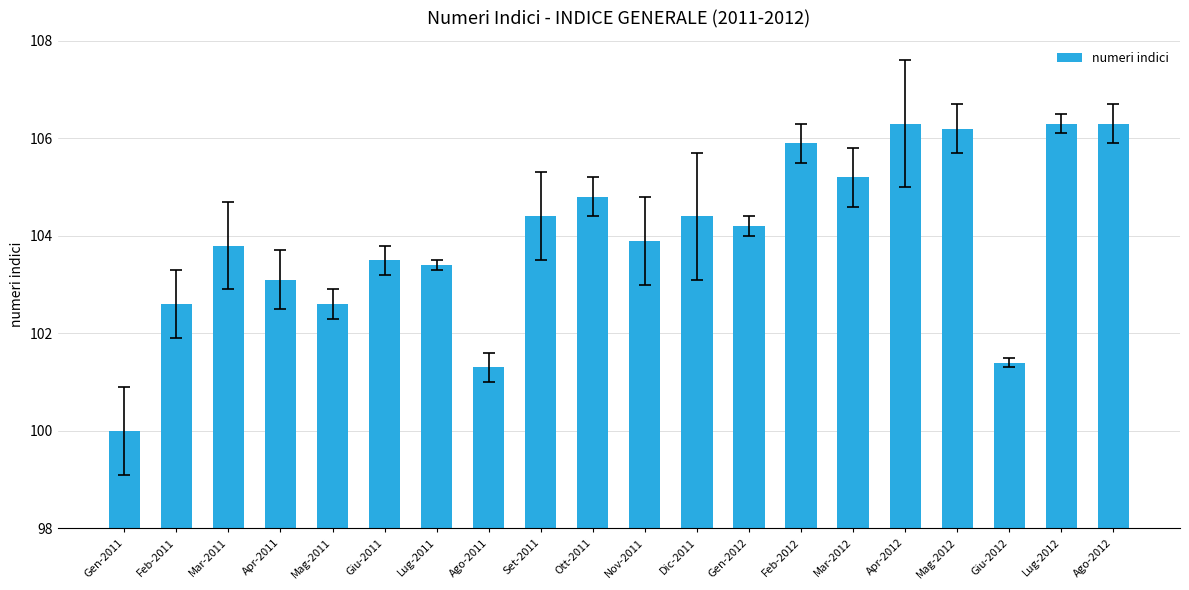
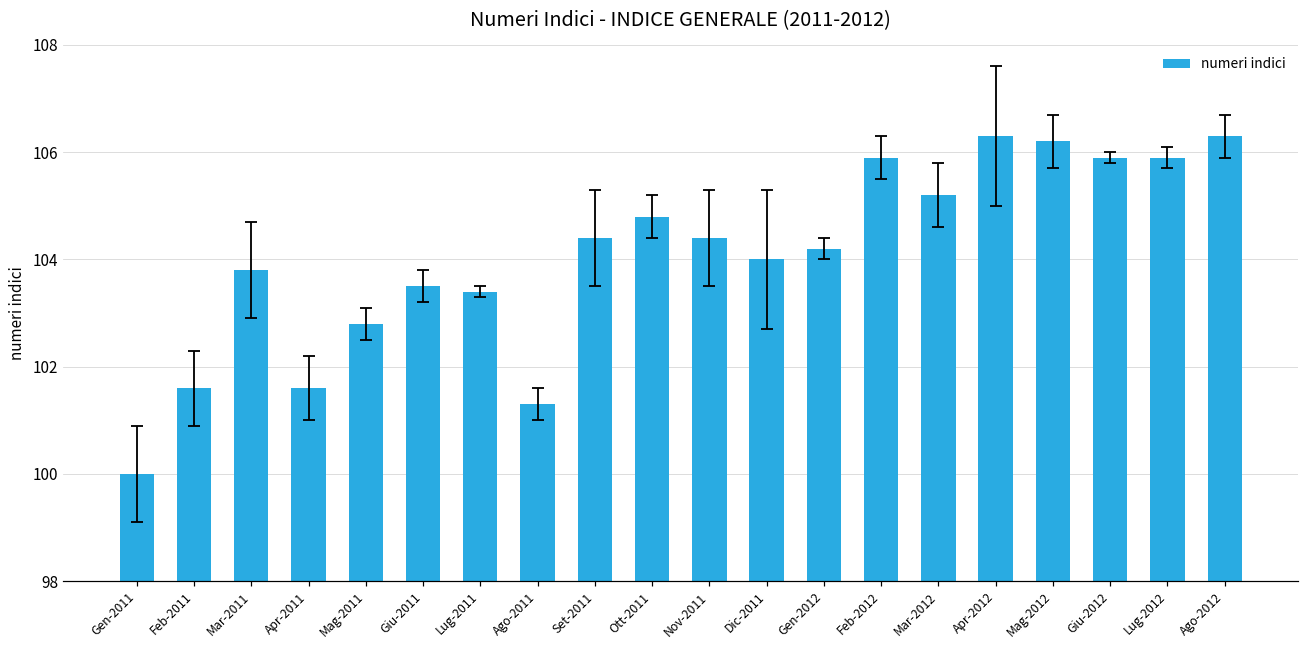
  {
    "numeri indici": {
      "Gen-2011": 100.0,
-     "Feb-2011": 102.6,
+     "Feb-2011": 101.6,
      "Mar-2011": 103.8,
-     "Apr-2011": 103.1,
-     "Mag-2011": 102.6,
+     "Apr-2011": 101.6,
+     "Mag-2011": 102.8,
      "Giu-2011": 103.5,
      "Lug-2011": 103.4,
      "Ago-2011": 101.3,
      "Set-2011": 104.4,
      "Ott-2011": 104.8,
-     "Nov-2011": 103.9,
-     "Dic-2011": 104.4,
+     "Nov-2011": 104.4,
+     "Dic-2011": 104.0,
      "Gen-2012": 104.2,
      "Feb-2012": 105.9,
      "Mar-2012": 105.2,
      "Apr-2012": 106.3,
      "Mag-2012": 106.2,
-     "Giu-2012": 101.4,
-     "Lug-2012": 106.3,
+     "Giu-2012": 105.9,
+     "Lug-2012": 105.9,
      "Ago-2012": 106.3
    }
  }
